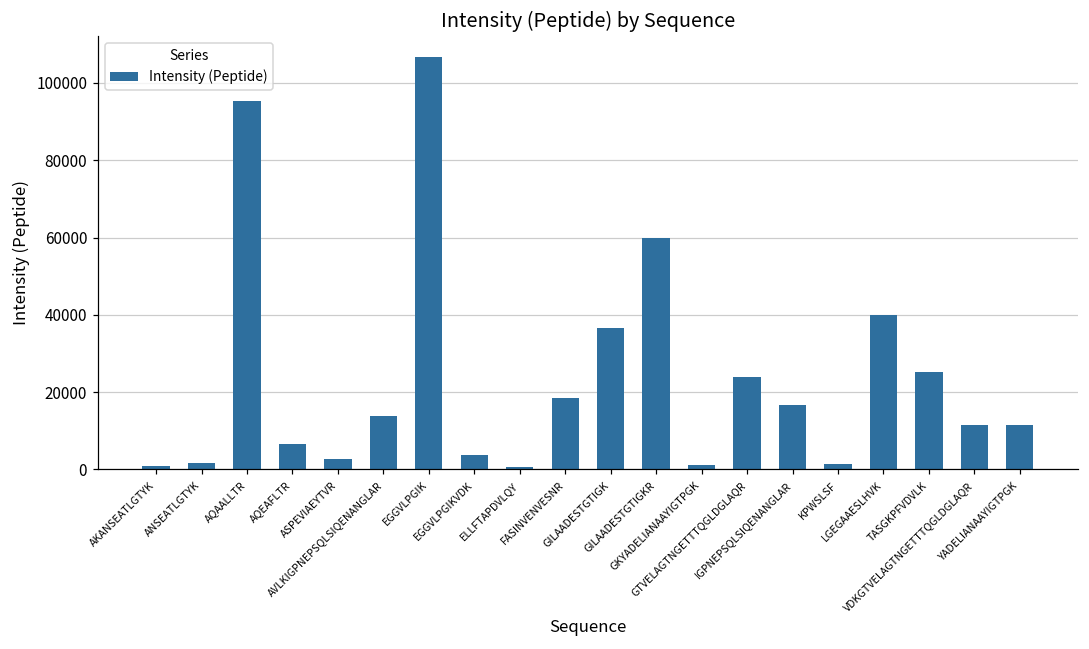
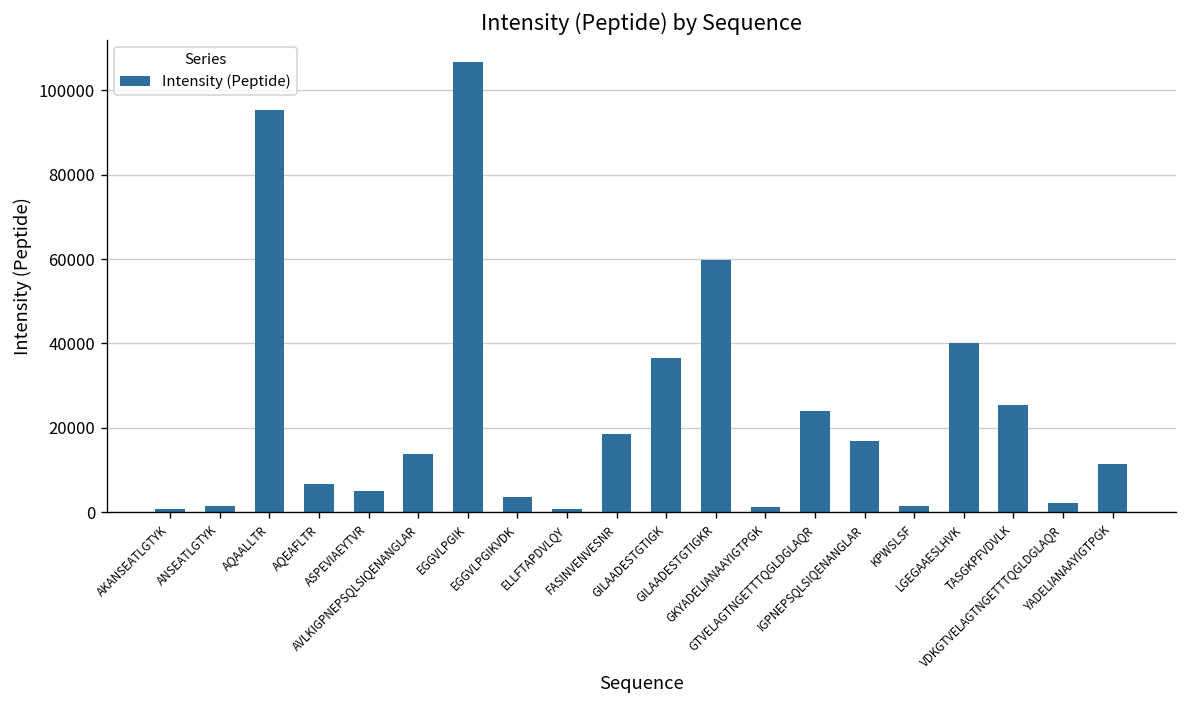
  {
    "AKANSEATLGTYK": 1000,
    "ANSEATLGTYK": 2000,
    "AQAALLTR": 95000,
    "AQEAFLTR": 7000,
-   "ASPEVIAEYTVR": 3000,
+   "ASPEVIAEYTVR": 5000,
    "AVLKIGPNEPSQLSIQENANGLAR": 14000,
    "EGGVLPGIK": 107000,
    "EGGVLPGIKVDK": 4000,
    "FASINVENVESNR": 18000,
    "GILAADESTGTIGK": 37000,
    "GILAADESTGTIGKR": 60000,
    "GKYADELIANAAYIGTPGK": 1000,
    "GTVELAGTNGETTTQGLDGLAQR": 24000,
    "IGPNEPSQLSIQENANGLAR": 17000,
    "KPWSLSF": 1000,
    "LGEGAAESLHVK": 40000,
    "TASGKPFVDVLK": 25000,
-   "VDKGTVELAGTNGETTTQGLDGLAQR": 11000,
+   "VDKGTVELAGTNGETTTQGLDGLAQR": 2000,
    "YADELIANAAYIGTPGK": 11000
  }
